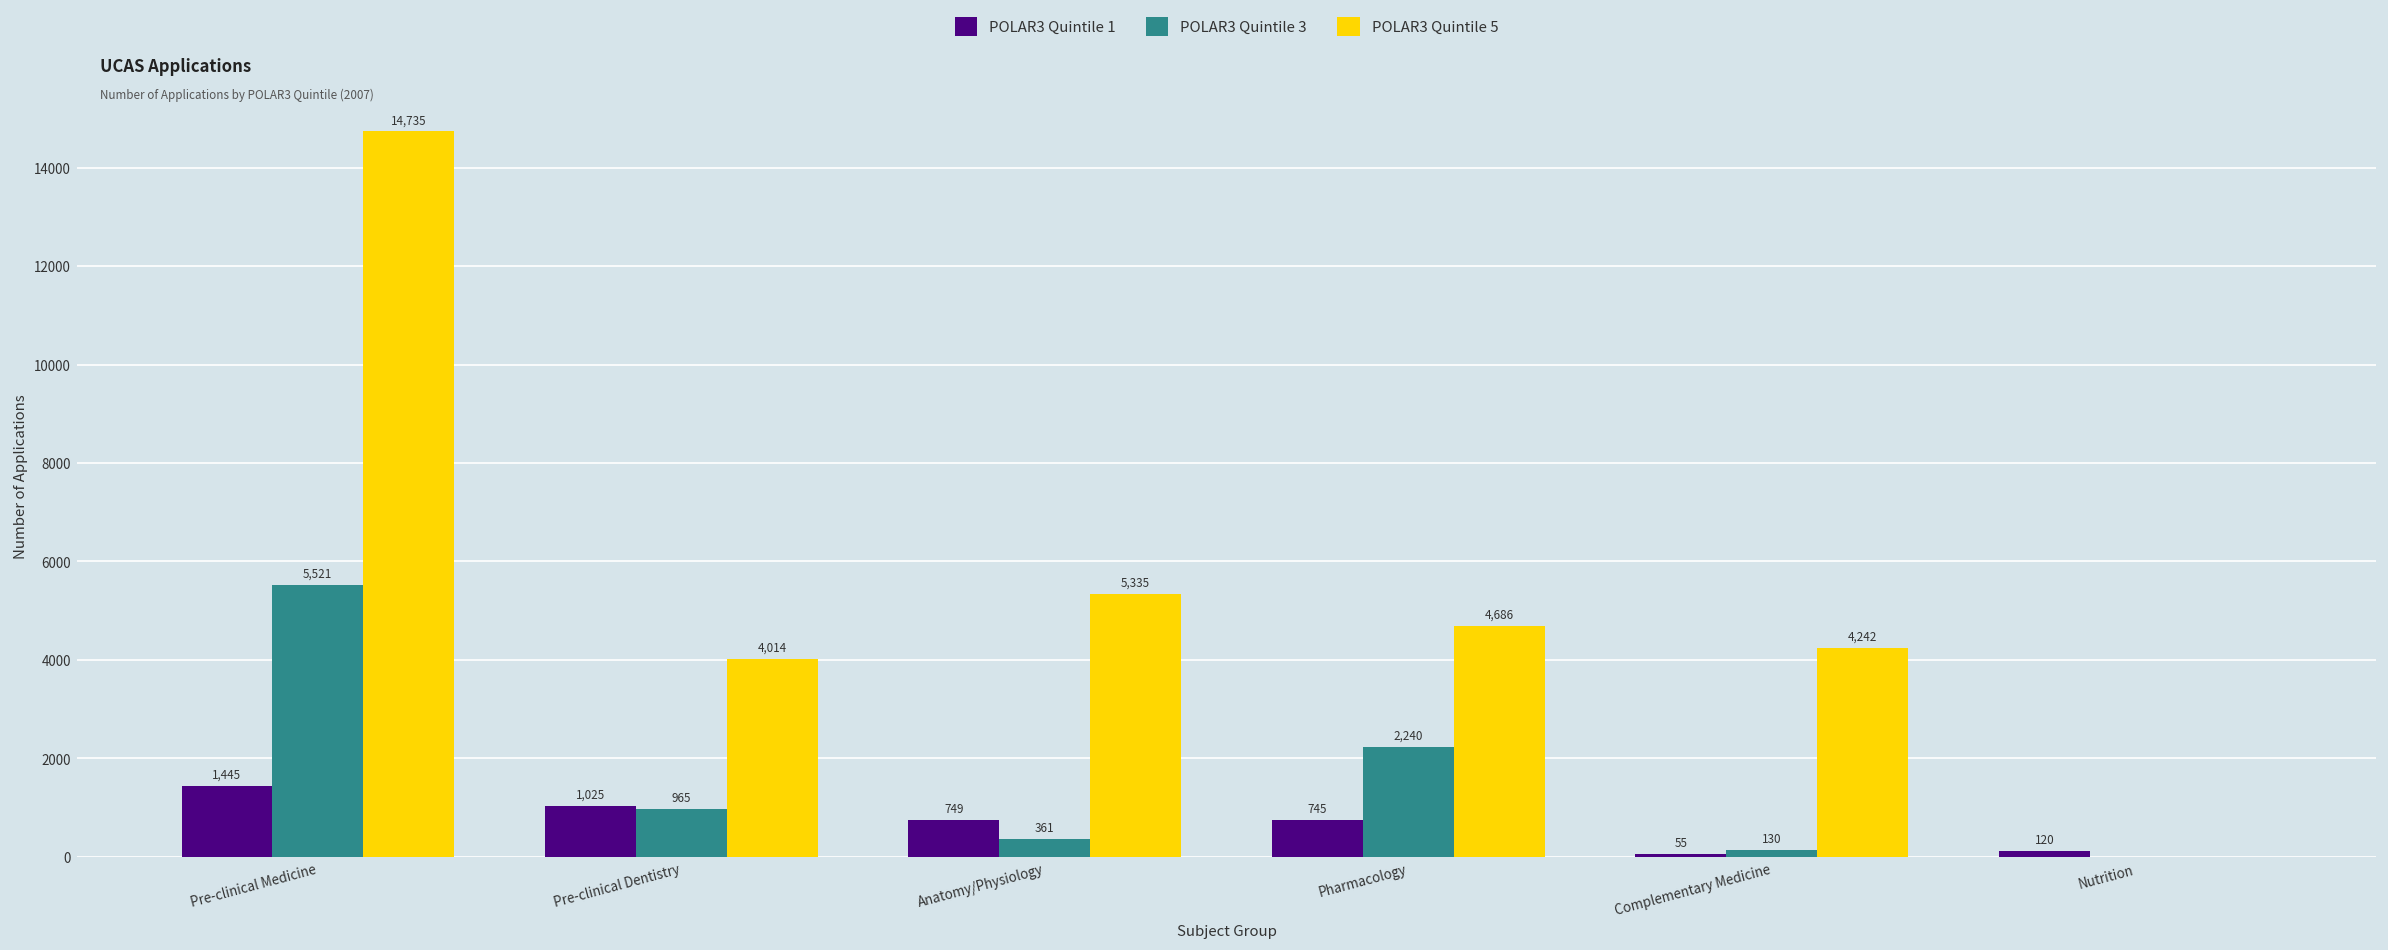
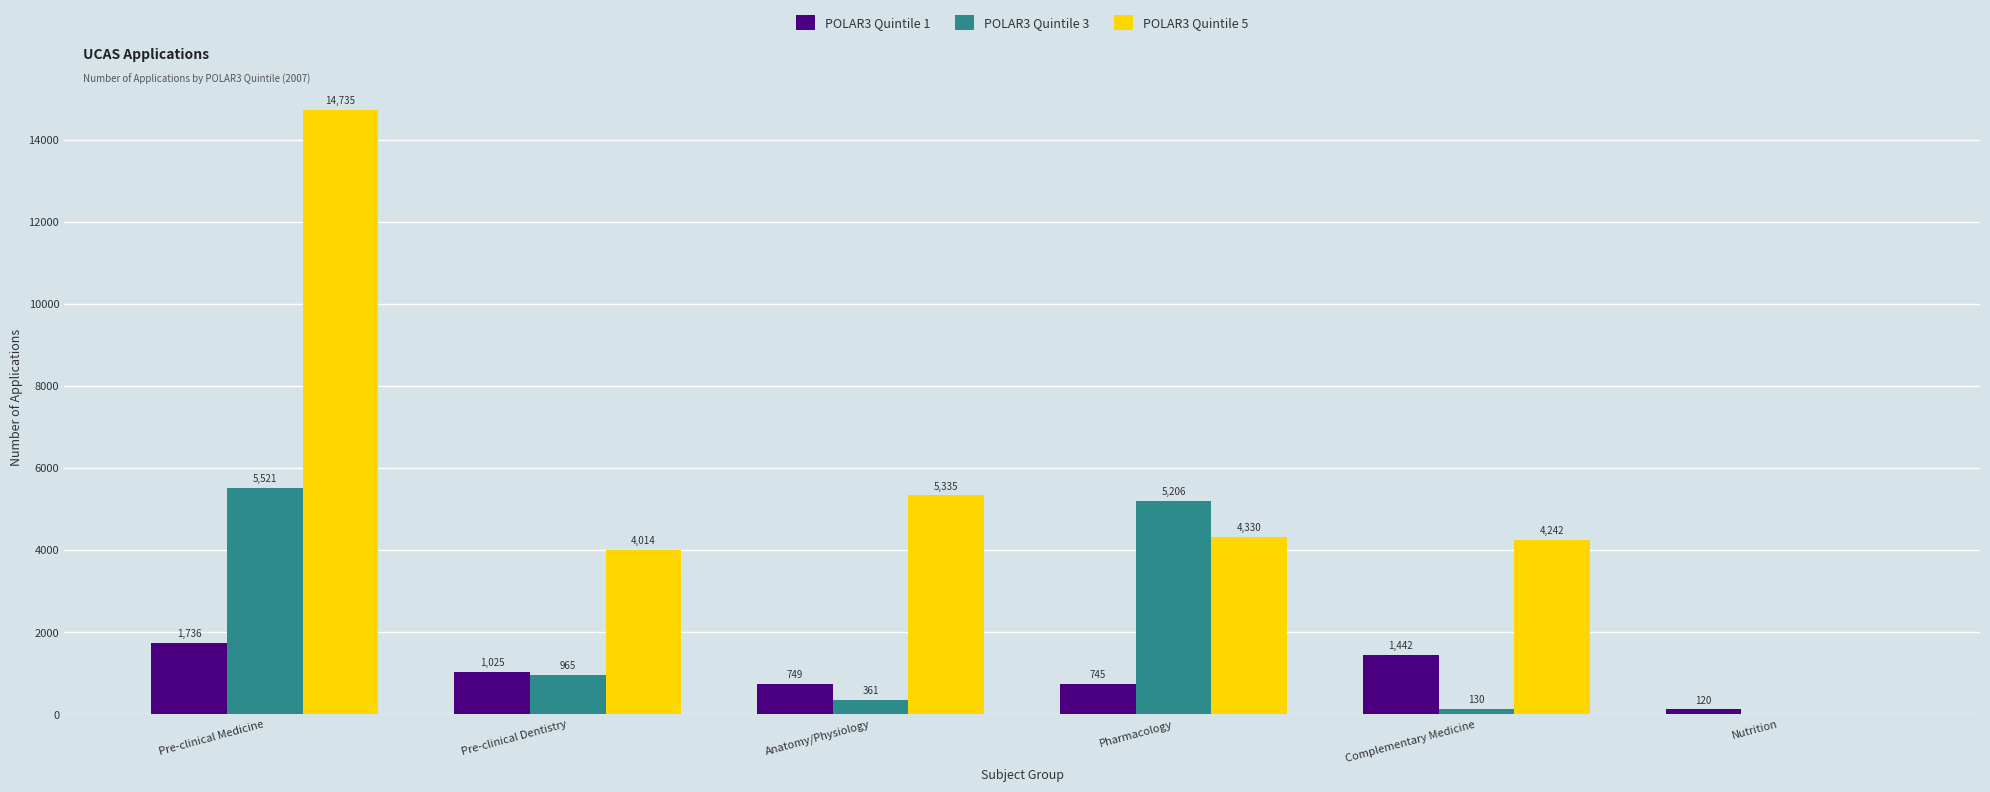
  {
    "POLAR3 Quintile 1": {
-     "Pre-clinical Medicine": "1,445",
+     "Pre-clinical Medicine": "1,736",
      "Pre-clinical Dentistry": "1,025",
      "Anatomy/Physiology": "749",
      "Pharmacology": "745",
-     "Complementary Medicine": "55",
+     "Complementary Medicine": "1,442",
      "Nutrition": "120"
    },
    "POLAR3 Quintile 3": {
      "Pre-clinical Medicine": "5,521",
      "Pre-clinical Dentistry": "965",
      "Anatomy/Physiology": "361",
-     "Pharmacology": "2,240",
+     "Pharmacology": "5,206",
      "Complementary Medicine": "130"
    },
    "POLAR3 Quintile 5": {
      "Pre-clinical Medicine": "14,735",
      "Pre-clinical Dentistry": "4,014",
      "Anatomy/Physiology": "5,335",
-     "Pharmacology": "4,686",
+     "Pharmacology": "4,330",
      "Complementary Medicine": "4,242"
    }
  }
